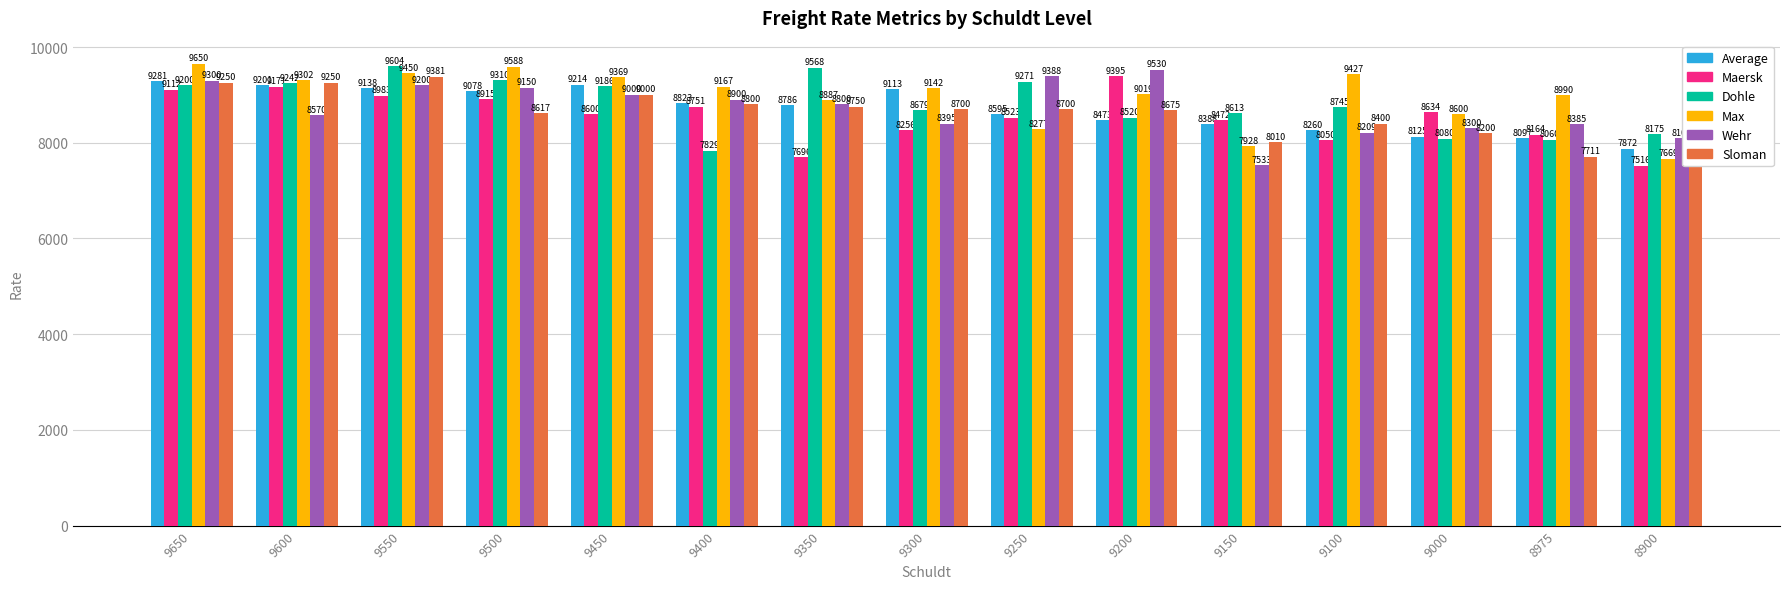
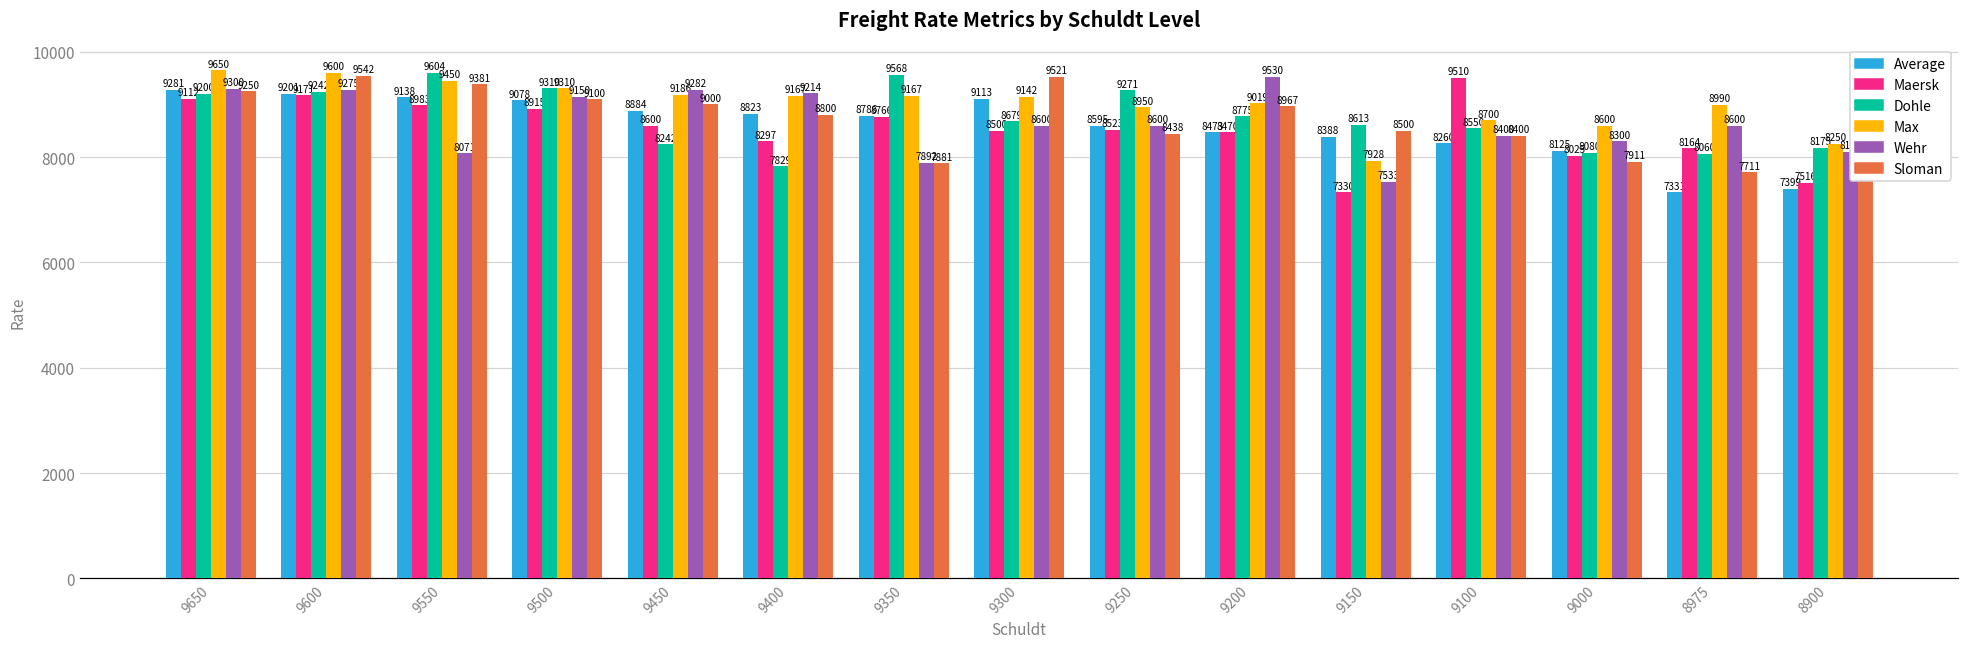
  {
    "Average": {
      "9650": 9281,
      "9550": 9138,
      "9500": 9078,
-     "9450": 9214,
+     "9450": 8884,
      "9400": 8823,
      "9300": 9113,
      "9150": 8388,
      "9100": 8260,
-     "8975": 8097,
-     "8900": 7872
+     "8975": 7331,
+     "8900": 7399
    },
    "Maersk": {
      "9550": 8983,
      "9500": 8915,
      "9450": 8600,
-     "9400": 8751,
-     "9350": 7696,
-     "9300": 8256,
-     "9200": 9395,
-     "9150": 8472,
-     "9100": 8050,
-     "9000": 8634,
+     "9400": 8297,
+     "9350": 8766,
+     "9300": 8500,
+     "9200": 8470,
+     "9150": 7330,
+     "9100": 9510,
+     "9000": 8025,
      "8975": 8164,
      "8900": 7516
    },
    "Dohle": {
      "9550": 9604,
-     "9450": 9186,
+     "9450": 8242,
      "9400": 7829,
      "9350": 9568,
      "9300": 8679,
      "9250": 9271,
-     "9200": 8520,
+     "9200": 8775,
      "9150": 8613,
-     "9100": 8745,
+     "9100": 8550,
      "8975": 8060
    },
    "Max": {
      "9650": 9650,
-     "9600": 9302,
+     "9600": 9600,
      "9550": 9450,
-     "9500": 9588,
-     "9450": 9369,
-     "9350": 8887,
+     "9500": 9310,
+     "9450": 9186,
+     "9350": 9167,
      "9300": 9142,
-     "9250": 8277,
+     "9250": 8950,
      "9200": 9019,
      "9150": 7928,
-     "9100": 9427,
+     "9100": 8700,
      "9000": 8600,
      "8975": 8990,
-     "8900": 7669
+     "8900": 8250
    },
    "Wehr": {
-     "9600": 8570,
-     "9550": 9200,
-     "9450": 9000,
-     "9400": 8900,
-     "9350": 8800,
-     "9300": 8395,
-     "9250": 9388,
+     "9600": 9275,
+     "9550": 8071,
+     "9450": 9282,
+     "9400": 9214,
+     "9350": 7892,
+     "9300": 8600,
+     "9250": 8600,
      "9200": 9530,
      "9150": 7533,
-     "9100": 8209,
+     "9100": 8400,
      "9000": 8300,
-     "8975": 8385
+     "8975": 8600
    },
    "Sloman": {
-     "9600": 9250,
+     "9600": 9542,
      "9550": 9381,
-     "9500": 8617,
+     "9500": 9100,
      "9450": 9000,
      "9400": 8800,
-     "9350": 8750,
-     "9300": 8700,
-     "9250": 8700,
-     "9200": 8675,
-     "9150": 8010,
-     "9000": 8200,
+     "9350": 7881,
+     "9300": 9521,
+     "9250": 8438,
+     "9200": 8967,
+     "9150": 8500,
+     "9000": 7911,
      "8975": 7711
    }
  }
